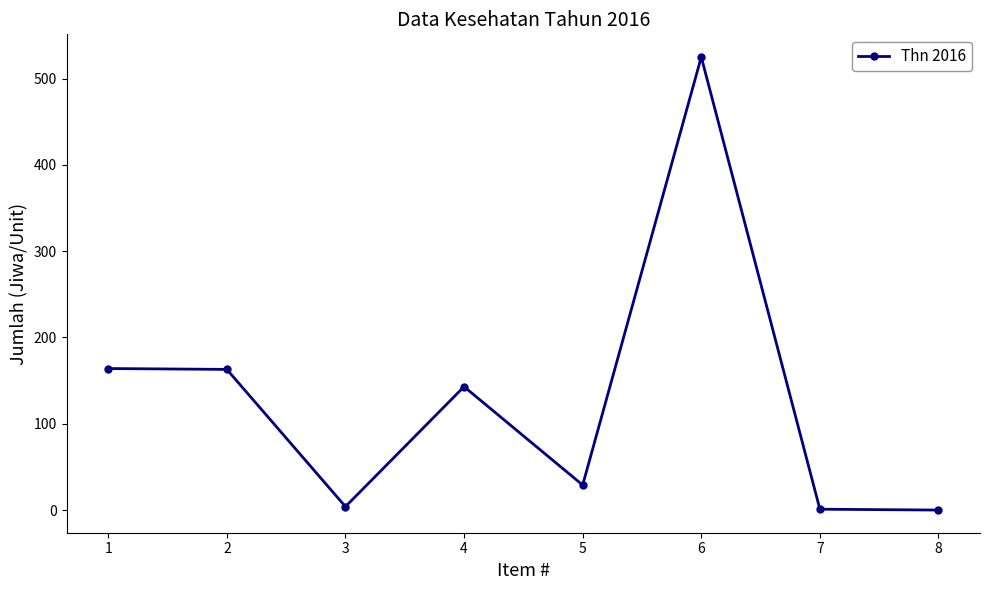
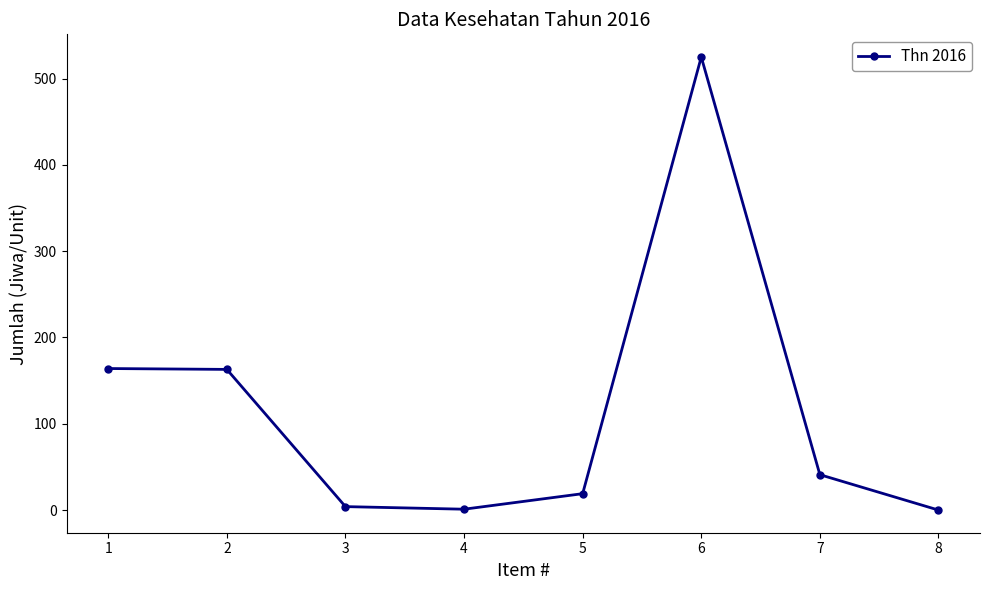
  {
    "1": 160,
    "2": 160,
    "3": 0,
-   "4": 140,
-   "5": 30,
+   "4": 0,
+   "5": 20,
    "6": 530,
-   "7": 0,
+   "7": 40,
    "8": 0
  }
